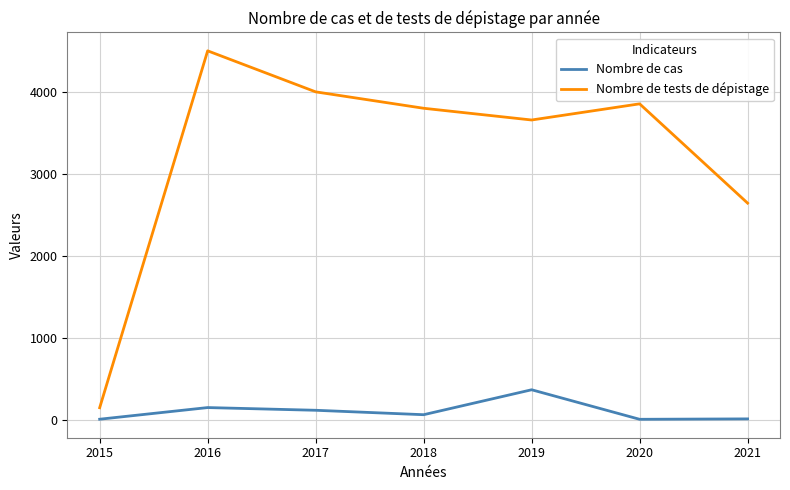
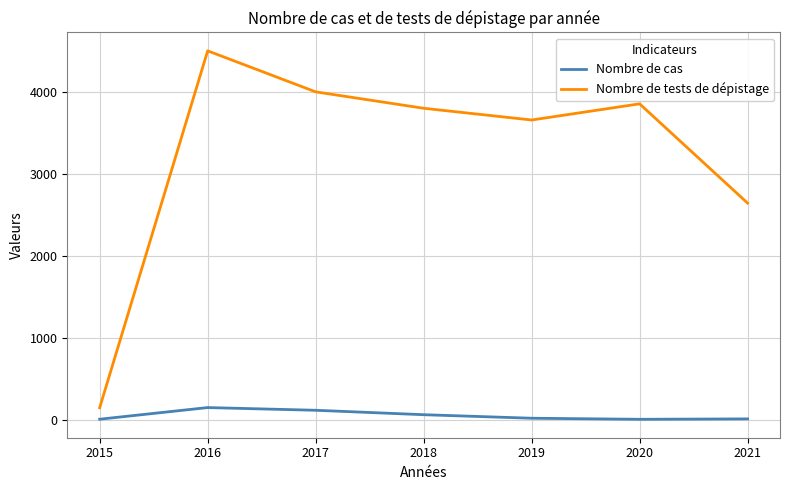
  {
    "Nombre de cas": {
      "2015": 0,
      "2016": 200,
      "2017": 100,
      "2018": 100,
-     "2019": 400,
+     "2019": 0,
      "2020": 0,
      "2021": 0
    },
    "Nombre de tests de dépistage": {
      "2015": 200,
      "2016": 4500,
      "2017": 4000,
      "2018": 3800,
      "2019": 3700,
      "2020": 3900,
      "2021": 2600
    }
  }
